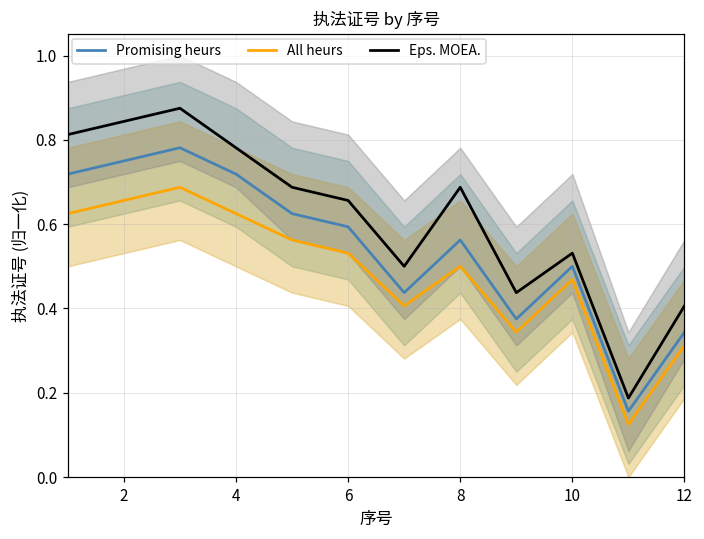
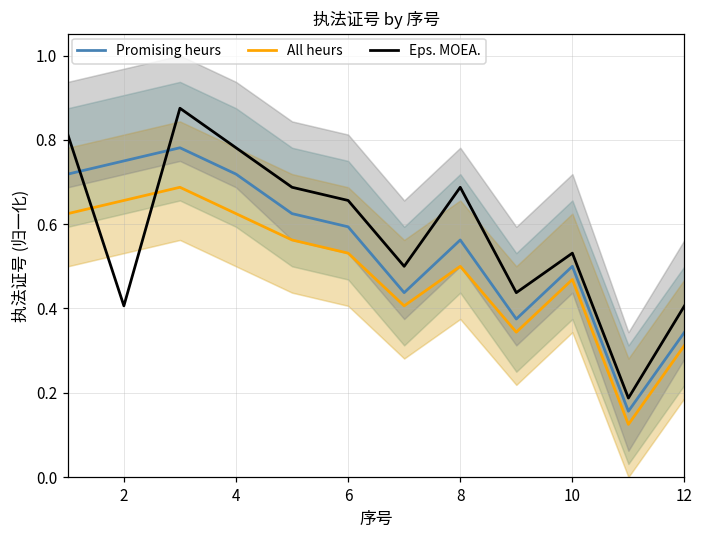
  {
    "Eps. MOEA.": {
-     "2": 0.84,
+     "2": 0.41,
      "6": 0.66,
      "8": 0.69,
      "10": 0.53,
      "12": 0.41
    }
  }
